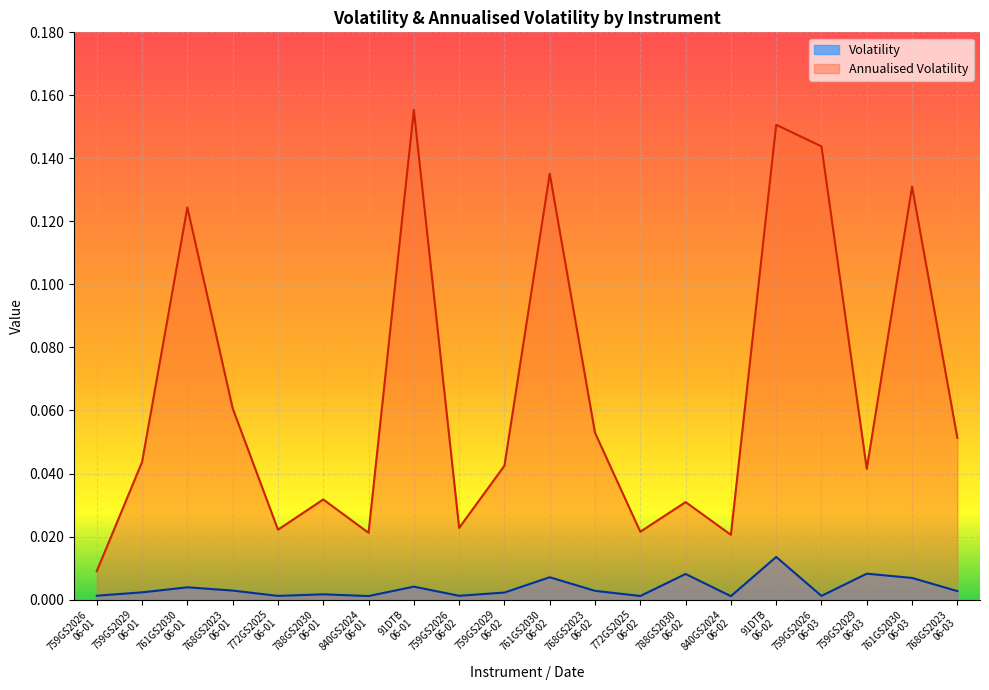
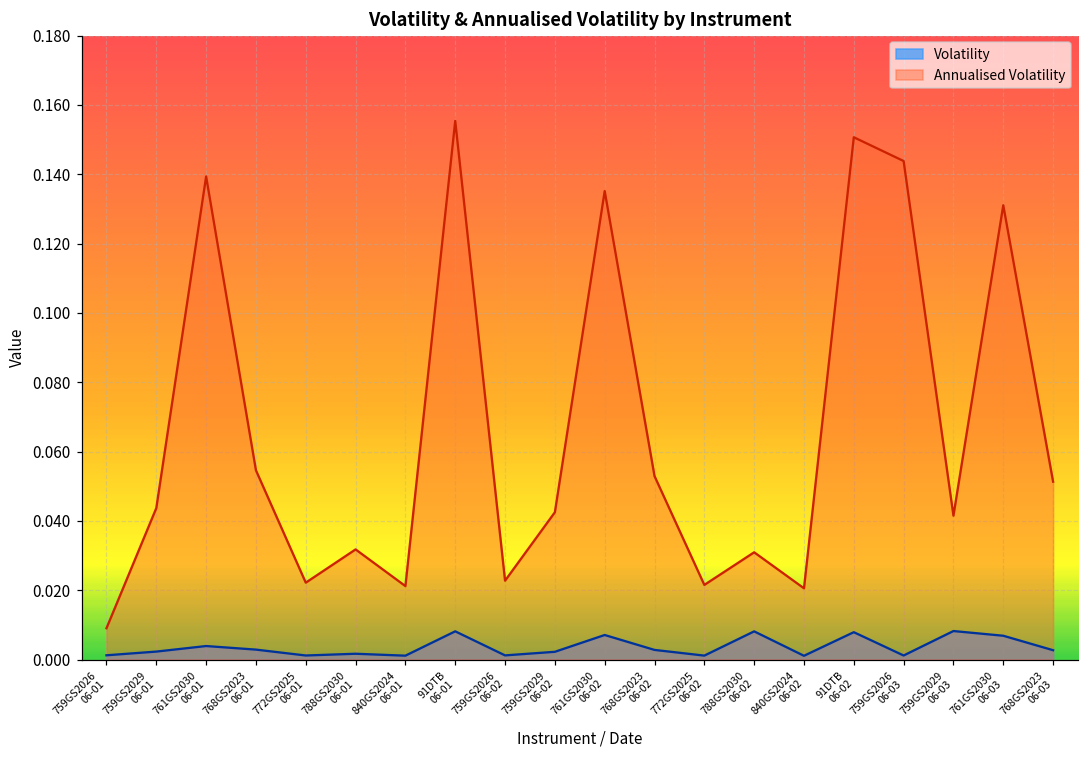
  {
    "Volatility": {
      "759GS2026 06-01": 0.001,
      "759GS2029 06-01": 0.002,
      "761GS2030 06-01": 0.004,
      "768GS2023 06-01": 0.003,
      "772GS2025 06-01": 0.001,
      "788GS2030 06-01": 0.002,
      "840GS2024 06-01": 0.001,
-     "91DTB 06-01": 0.004,
+     "91DTB 06-01": 0.008,
      "759GS2026 06-02": 0.001,
      "759GS2029 06-02": 0.002,
      "761GS2030 06-02": 0.007,
      "768GS2023 06-02": 0.003,
      "772GS2025 06-02": 0.001,
      "788GS2030 06-02": 0.008,
      "840GS2024 06-02": 0.001,
-     "91DTB 06-02": 0.014,
+     "91DTB 06-02": 0.008,
      "759GS2026 06-03": 0.001,
      "759GS2029 06-03": 0.008,
      "761GS2030 06-03": 0.007,
      "768GS2023 06-03": 0.003
    },
    "Annualised Volatility": {
      "759GS2026 06-01": 0.009,
      "759GS2029 06-01": 0.044,
-     "761GS2030 06-01": 0.124,
-     "768GS2023 06-01": 0.061,
+     "761GS2030 06-01": 0.139,
+     "768GS2023 06-01": 0.055,
      "772GS2025 06-01": 0.022,
      "788GS2030 06-01": 0.032,
      "840GS2024 06-01": 0.021,
      "91DTB 06-01": 0.155,
      "759GS2026 06-02": 0.023,
      "759GS2029 06-02": 0.042,
      "761GS2030 06-02": 0.135,
      "768GS2023 06-02": 0.053,
      "772GS2025 06-02": 0.022,
      "788GS2030 06-02": 0.031,
      "840GS2024 06-02": 0.021,
      "91DTB 06-02": 0.151,
      "759GS2026 06-03": 0.144,
      "759GS2029 06-03": 0.041,
      "761GS2030 06-03": 0.131,
      "768GS2023 06-03": 0.051
    }
  }
